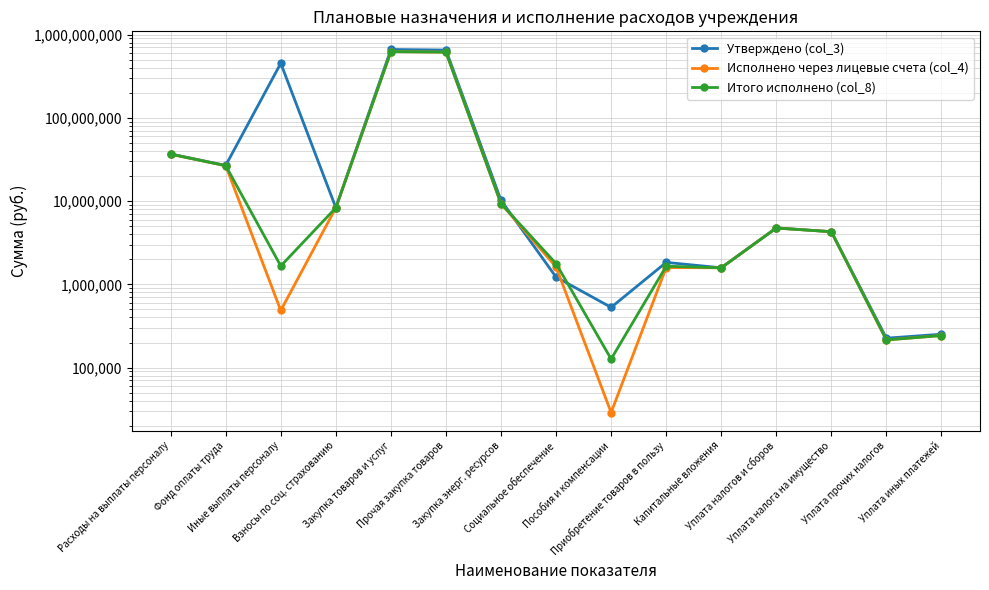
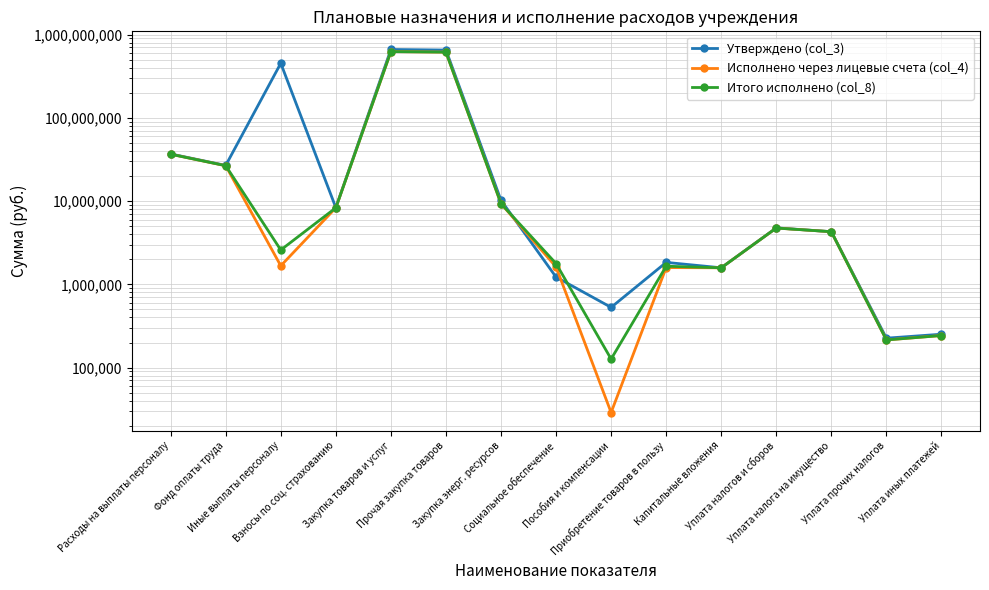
  {
    "Утверждено (col_3)": {
      "Иные выплаты персоналу": "500,000,000",
      "Закупка энерг. ресурсов": "10,000,000",
      "Социальное обеспечение": "1,200,000",
      "Пособия и компенсации": "500,000",
      "Приобретение товаров в пользу": "1,800,000"
    },
    "Исполнено через лицевые счета (col_4)": {
-     "Иные выплаты персоналу": "500,000",
+     "Иные выплаты персоналу": "1,700,000",
      "Социальное обеспечение": "1,600,000",
      "Пособия и компенсации": "29,000"
    },
    "Итого исполнено (col_8)": {
-     "Иные выплаты персоналу": "1,700,000",
+     "Иные выплаты персоналу": "2,600,000",
      "Социальное обеспечение": "1,800,000",
      "Пособия и компенсации": "130,000"
    }
  }
